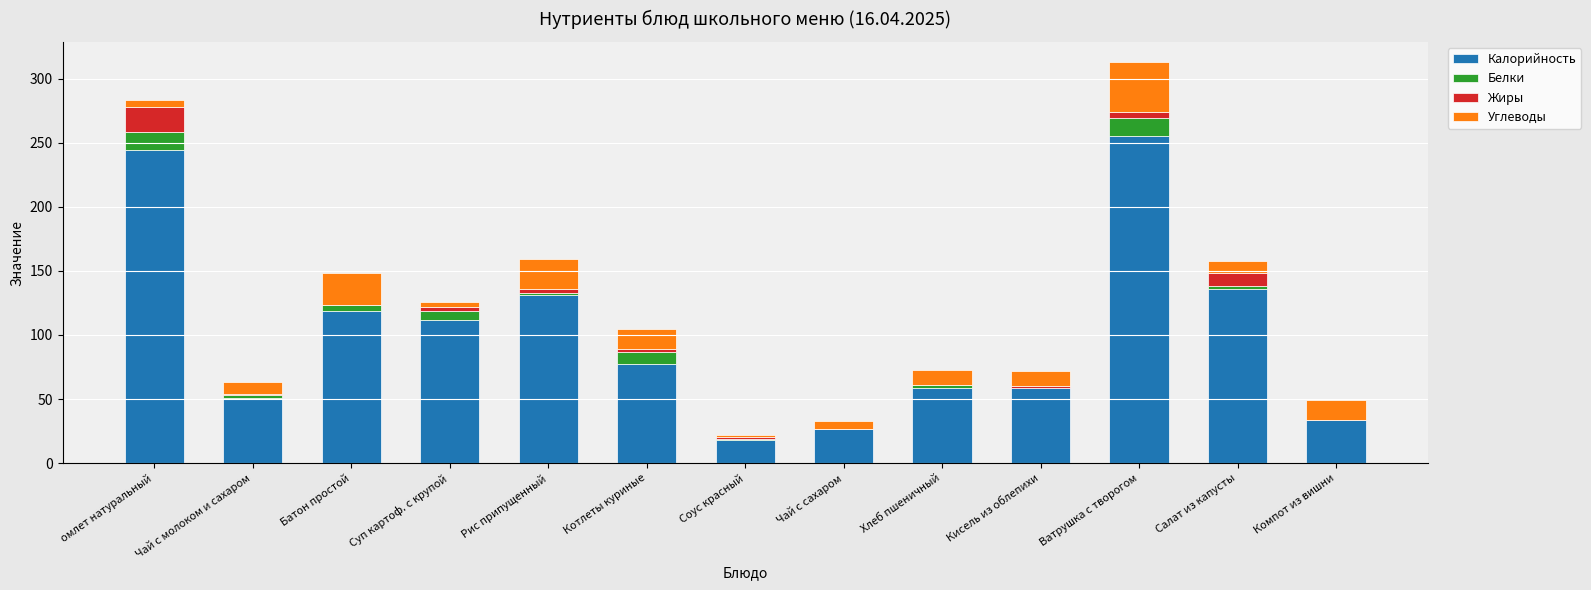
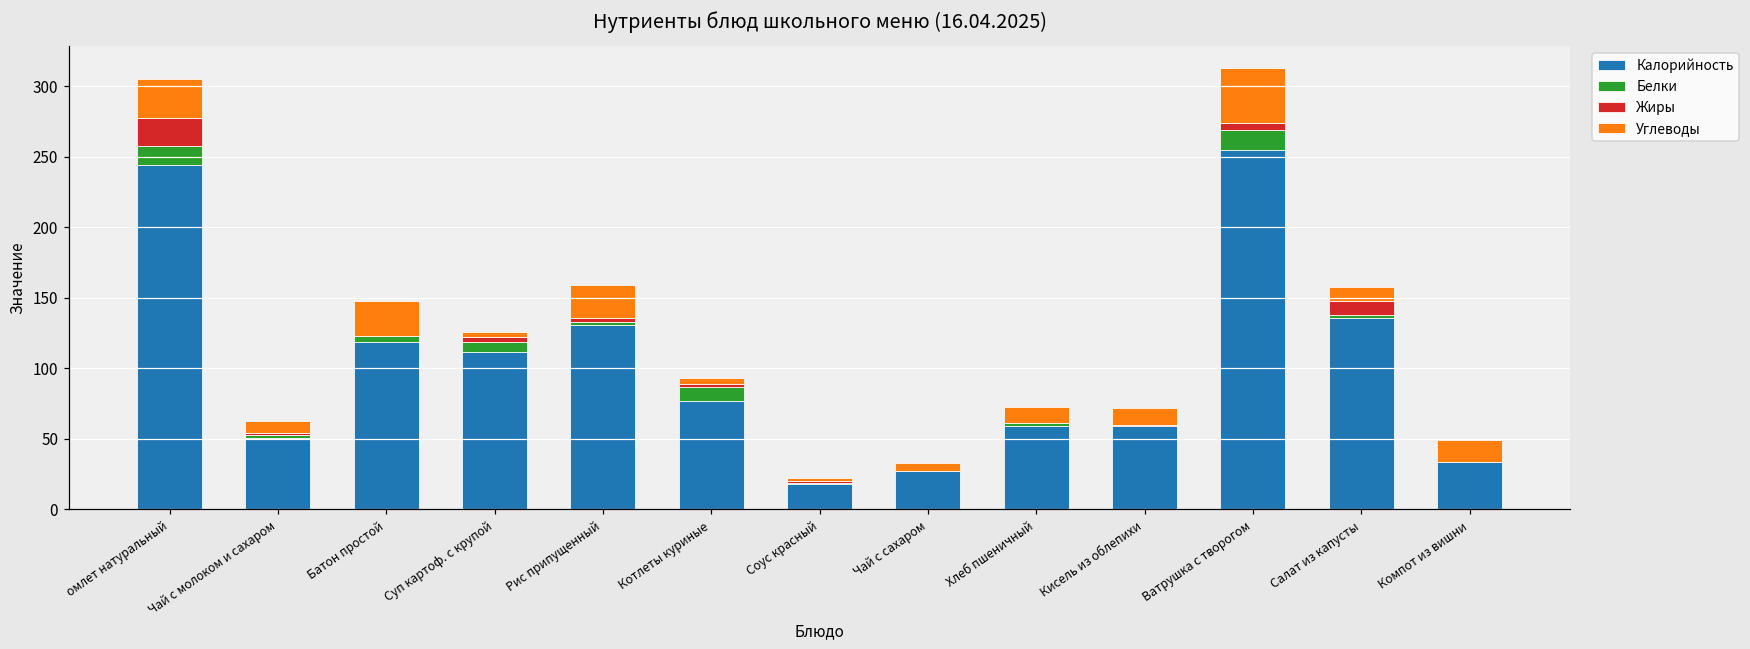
  {
    "Калорийность": {
      "омлет натуральный": 244,
      "Чай с молоком и сахаром": 51,
      "Батон простой": 119,
      "Суп картоф. с крупой": 112,
      "Рис припущенный": 131,
      "Котлеты куриные": 77,
      "Соус красный": 18,
      "Чай с сахаром": 27,
      "Хлеб пшеничный": 59,
      "Кисель из облепихи": 59,
      "Ватрушка с творогом": 255,
      "Салат из капусты": 136,
      "Компот из вишни": 34
    },
    "Белки": {
      "омлет натуральный": 14,
      "Чай с молоком и сахаром": 2,
      "Батон простой": 4,
      "Суп картоф. с крупой": 7,
      "Рис припущенный": 2,
      "Котлеты куриные": 10,
      "Чай с сахаром": 0,
      "Хлеб пшеничный": 2,
      "Кисель из облепихи": 0,
      "Ватрушка с творогом": 14,
      "Салат из капусты": 2,
      "Компот из вишни": 0
    },
    "Жиры": {
      "омлет натуральный": 20,
      "Батон простой": 0,
      "Суп картоф. с крупой": 3,
      "Рис припущенный": 3,
      "Котлеты куриные": 2,
      "Чай с сахаром": 0,
      "Хлеб пшеничный": 0,
      "Ватрушка с творогом": 5,
      "Салат из капусты": 10,
      "Компот из вишни": 0
    },
    "Углеводы": {
-     "омлет натуральный": 5,
+     "омлет натуральный": 27,
      "Чай с молоком и сахаром": 9,
      "Батон простой": 25,
      "Суп картоф. с крупой": 4,
      "Рис припущенный": 23,
-     "Котлеты куриные": 16,
+     "Котлеты куриные": 4,
      "Соус красный": 2,
      "Чай с сахаром": 6,
      "Хлеб пшеничный": 12,
      "Кисель из облепихи": 12,
      "Ватрушка с творогом": 39,
      "Салат из капусты": 10,
      "Компот из вишни": 15
    }
  }
